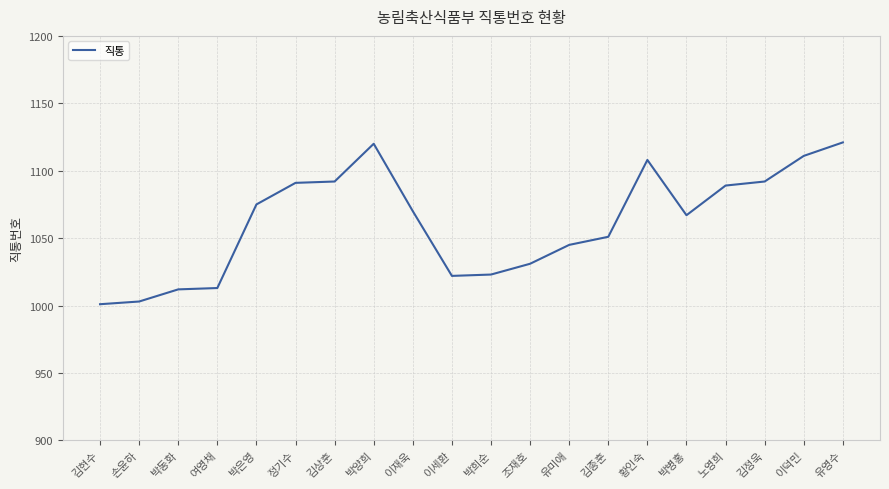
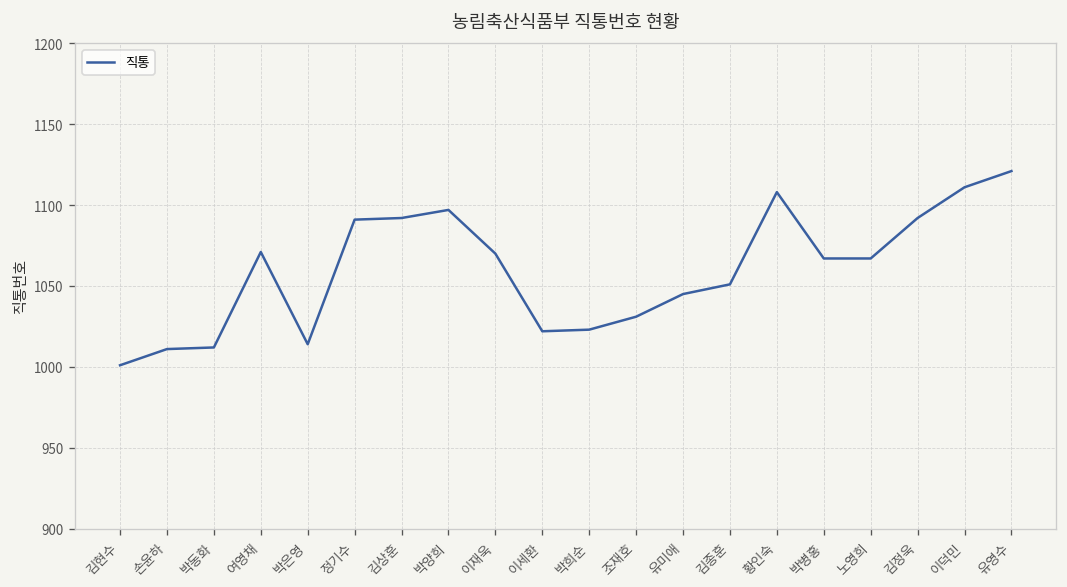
  {
    "김현수": 1001,
-   "손윤하": 1003,
+   "손윤하": 1011,
    "박동화": 1012,
-   "여영채": 1013,
-   "박은영": 1075,
+   "여영채": 1071,
+   "박은영": 1014,
    "정기수": 1091,
    "김상훈": 1092,
-   "박양희": 1120,
+   "박양희": 1097,
    "이재욱": 1070,
    "이세환": 1022,
    "박희순": 1023,
    "조재호": 1031,
    "유미애": 1045,
    "김종훈": 1051,
    "황인숙": 1108,
    "박병홍": 1067,
-   "노영희": 1089,
+   "노영희": 1067,
    "김정욱": 1092,
    "이덕민": 1111,
    "유영수": 1121
  }
